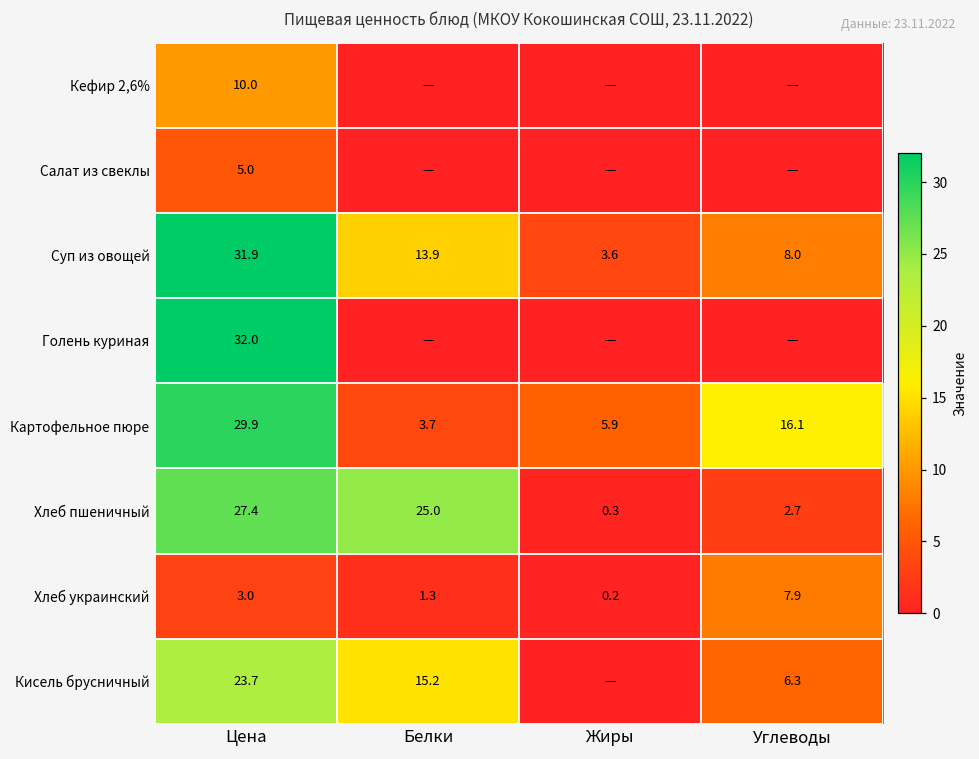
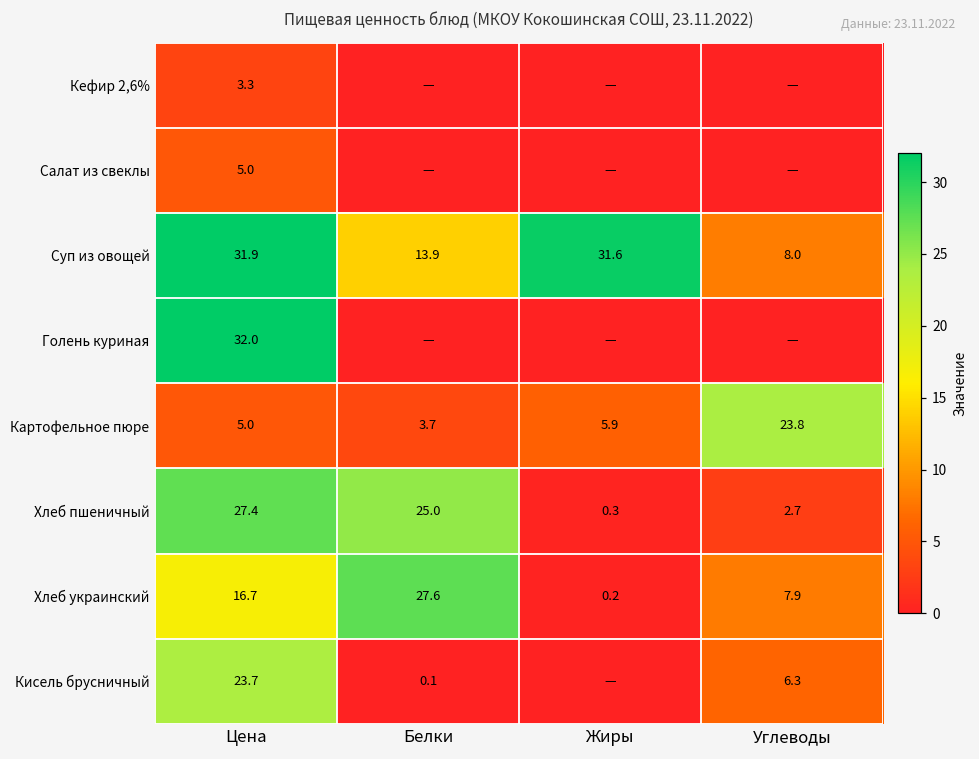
  {
    "Кефир 2,6%": {
-     "Цена": 10.0
+     "Цена": 3.3
    },
    "Салат из свеклы": {
      "Цена": 5.0
    },
    "Суп из овощей": {
      "Цена": 31.9,
      "Белки": 13.9,
-     "Жиры": 3.6,
+     "Жиры": 31.6,
      "Углеводы": 8.0
    },
    "Голень куриная": {
      "Цена": 32.0
    },
    "Картофельное пюре": {
-     "Цена": 29.9,
+     "Цена": 5.0,
      "Белки": 3.7,
      "Жиры": 5.9,
-     "Углеводы": 16.1
+     "Углеводы": 23.8
    },
    "Хлеб пшеничный": {
      "Цена": 27.4,
      "Белки": 25.0,
      "Жиры": 0.3,
      "Углеводы": 2.7
    },
    "Хлеб украинский": {
-     "Цена": 3.0,
-     "Белки": 1.3,
+     "Цена": 16.7,
+     "Белки": 27.6,
      "Жиры": 0.2,
      "Углеводы": 7.9
    },
    "Кисель брусничный": {
      "Цена": 23.7,
-     "Белки": 15.2,
+     "Белки": 0.1,
      "Углеводы": 6.3
    }
  }
